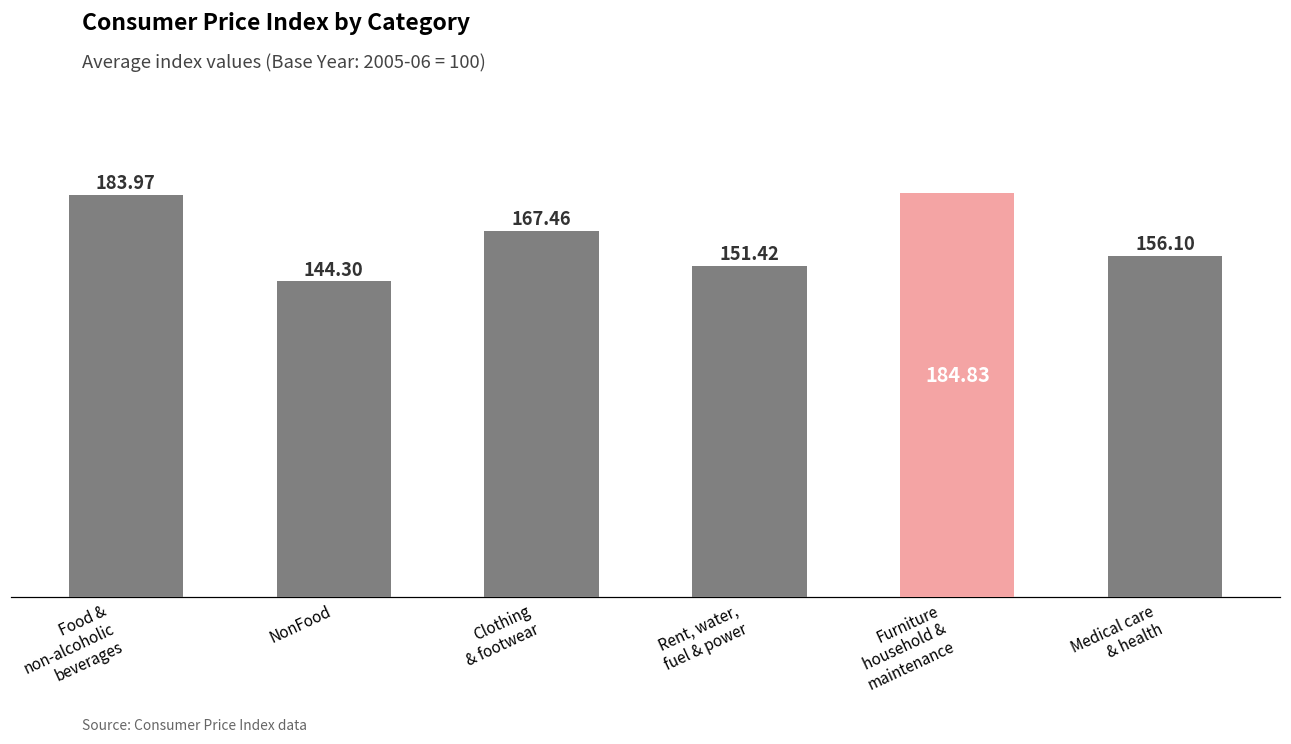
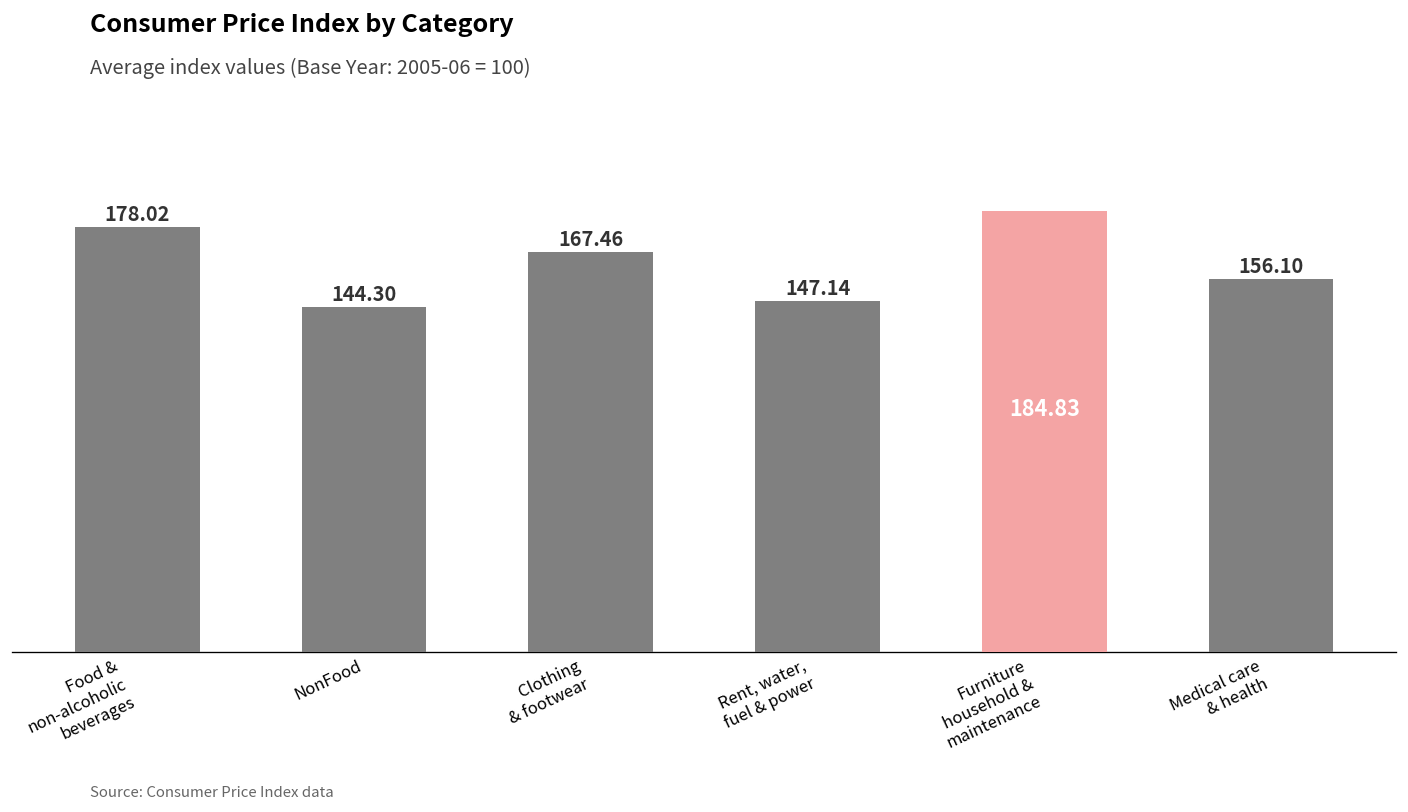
  {
-   "Food & non-alcoholic beverages": 183.97,
+   "Food & non-alcoholic beverages": 178.02,
    "NonFood": 144.30,
    "Clothing & footwear": 167.46,
-   "Rent, water, fuel & power": 151.42,
+   "Rent, water, fuel & power": 147.14,
    "Furniture household & maintenance": 184.83,
    "Medical care & health": 156.10
  }
